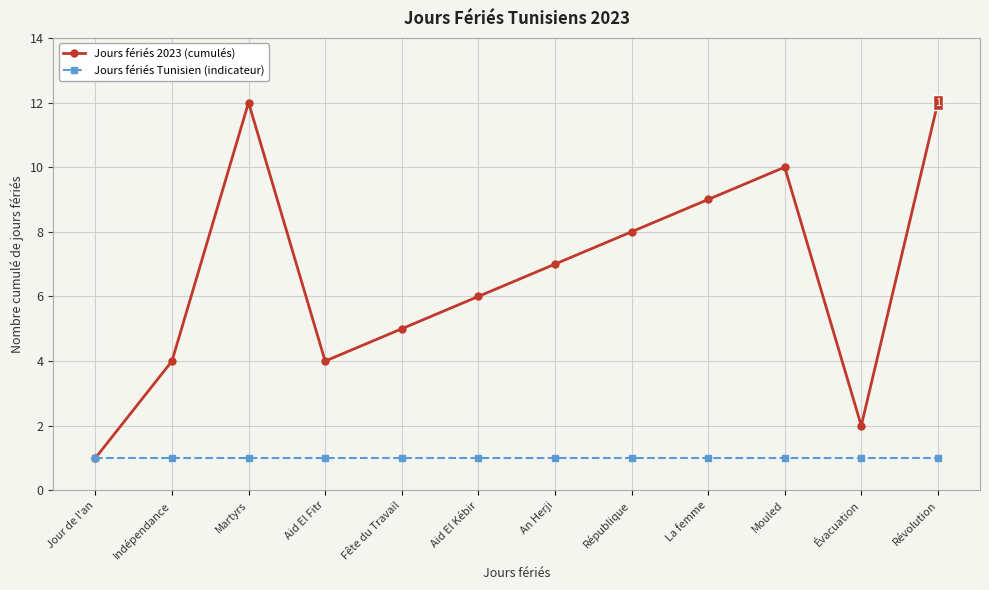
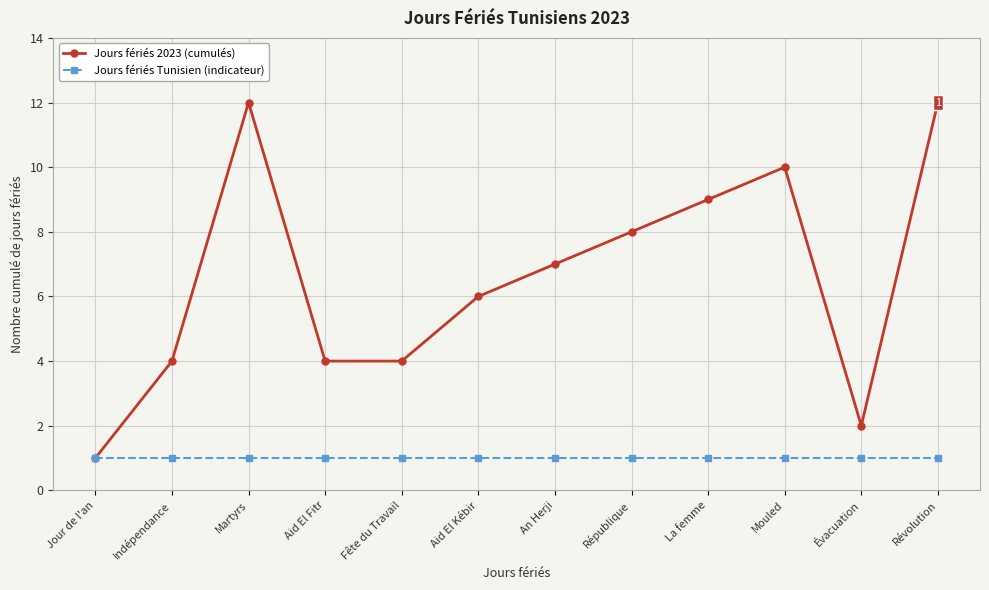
  {
    "Jours fériés 2023 (cumulés)": {
      "Indépendance": 4,
      "Martyrs": 12,
      "Aid El Fitr": 4,
-     "Fête du Travail": 5,
+     "Fête du Travail": 4,
      "Aid El Kébir": 6,
      "An Herji": 7,
      "République": 8,
      "La femme": 9,
      "Mouled": 10,
      "Évacuation": 2
    },
    "Jours fériés Tunisien (indicateur)": {
      "Indépendance": 1,
      "Martyrs": 1,
      "Aid El Fitr": 1,
      "Fête du Travail": 1,
      "Aid El Kébir": 1,
      "An Herji": 1,
      "République": 1,
      "La femme": 1,
      "Mouled": 1,
      "Évacuation": 1,
      "Révolution": 1
    }
  }
